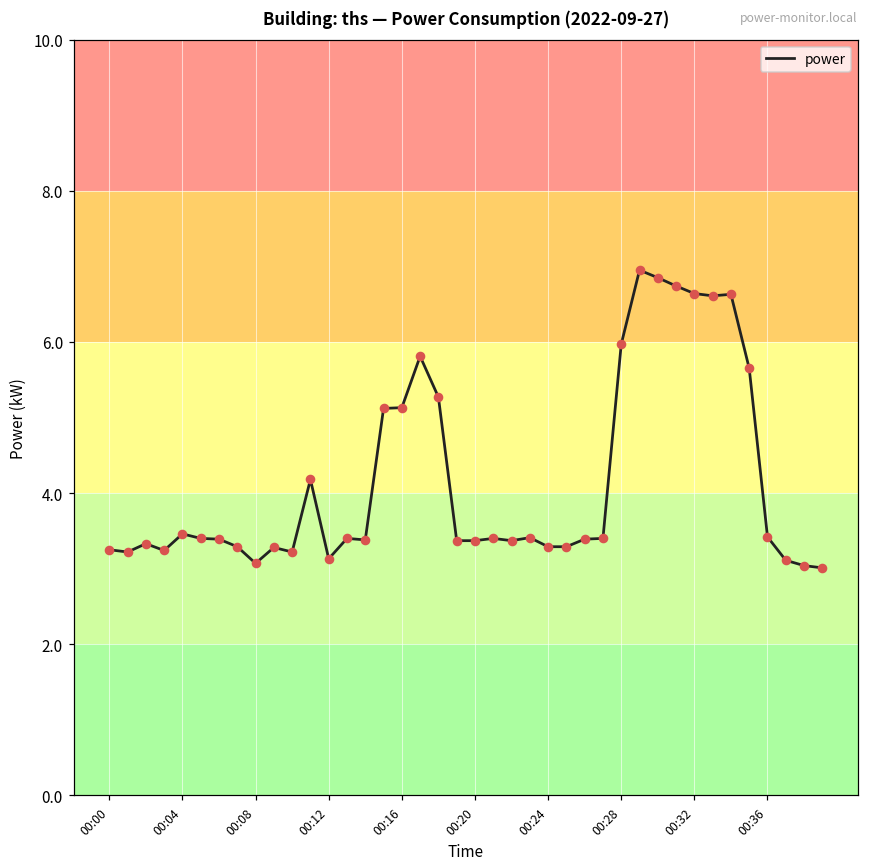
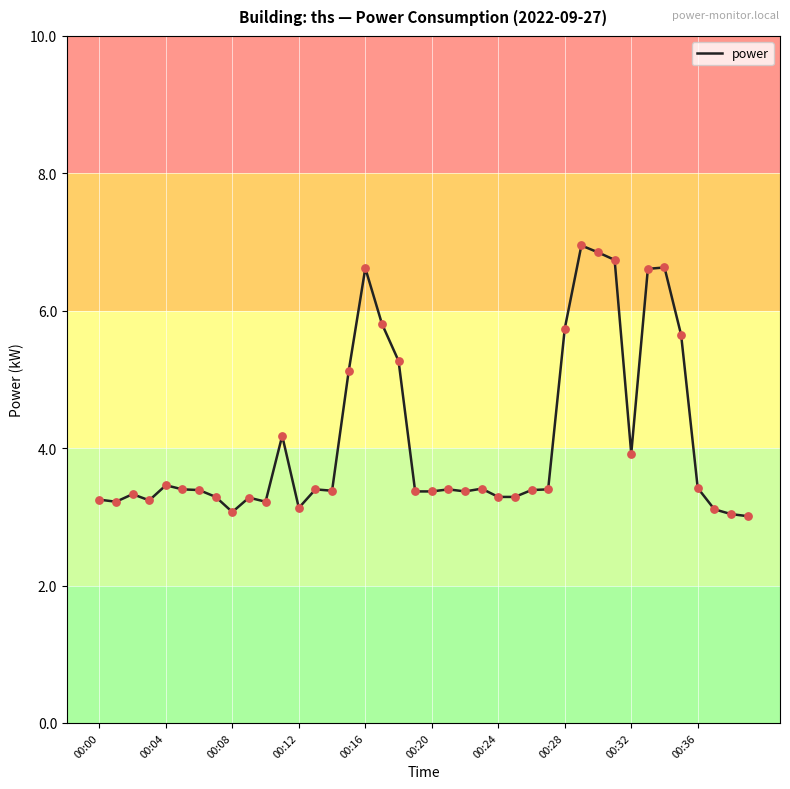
  {
    "00:00": 3.3,
    "00:04": 3.5,
    "00:08": 3.1,
    "00:12": 3.1,
-   "00:16": 5.1,
+   "00:16": 6.6,
    "00:20": 3.4,
    "00:24": 3.3,
-   "00:28": 6.0,
-   "00:32": 6.6,
+   "00:28": 5.7,
+   "00:32": 3.9,
    "00:36": 3.4
  }
